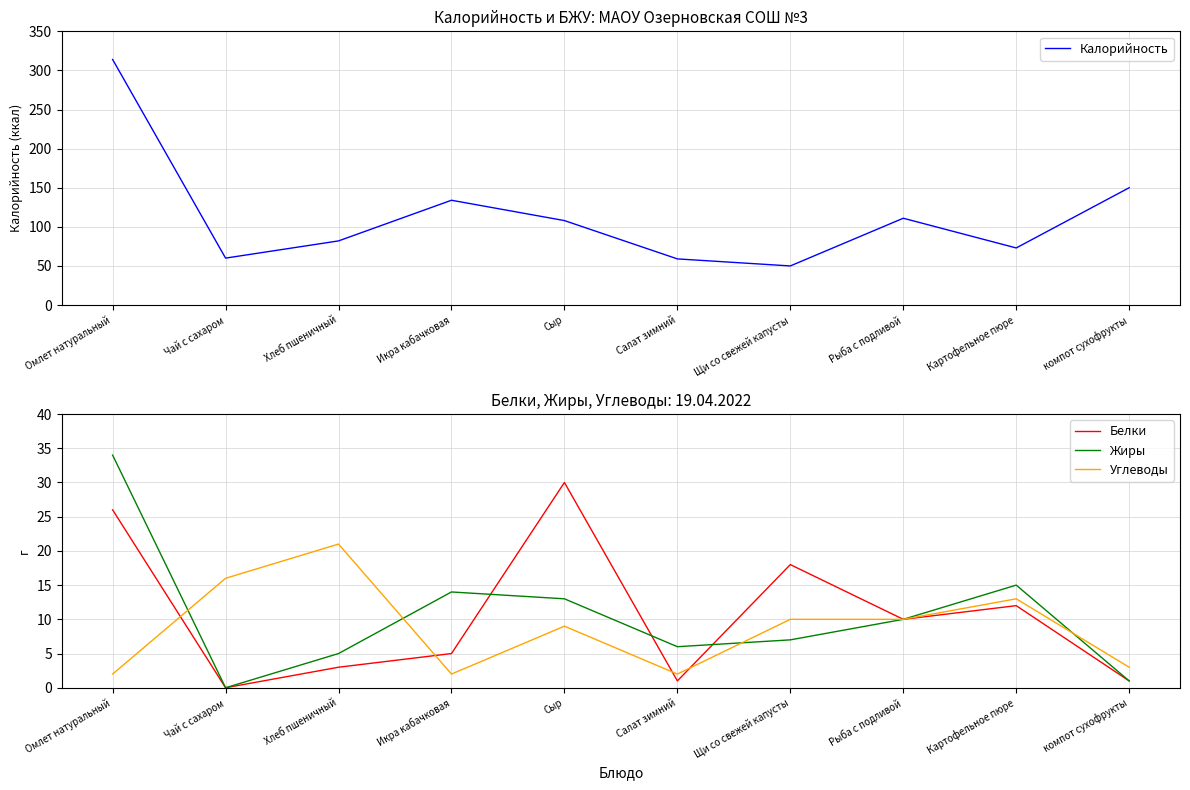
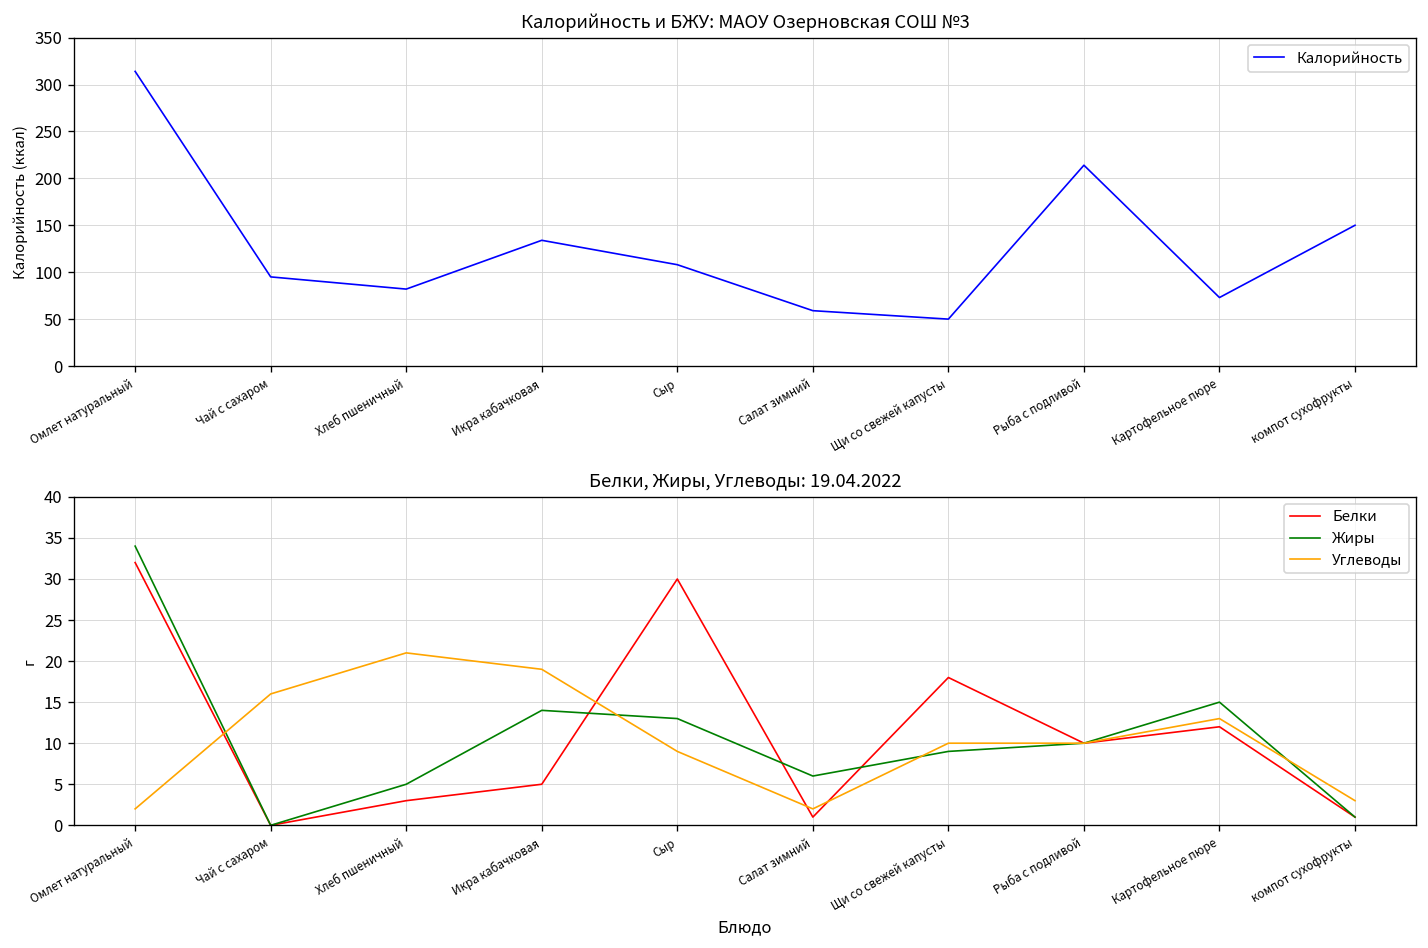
  {
    "Калорийность и БЖУ: МАОУ Озерновская СОШ №3": {
      "Омлет натуральный": 310,
-     "Чай с сахаром": 60,
+     "Чай с сахаром": 100,
      "Хлеб пшеничный": 80,
      "Икра кабачковая": 130,
      "Сыр": 110,
      "Салат зимний": 60,
      "Щи со свежей капусты": 50,
-     "Рыба с подливой": 110,
+     "Рыба с подливой": 210,
      "Картофельное пюре": 70,
      "компот сухофрукты": 150
    },
    "Белки, Жиры, Углеводы: 19.04.2022": {
      "Белки": {
-       "Омлет натуральный": 26,
+       "Омлет натуральный": 32,
        "Хлеб пшеничный": 3,
        "Икра кабачковая": 5,
        "Сыр": 30,
        "Салат зимний": 1,
        "Щи со свежей капусты": 18,
        "Картофельное пюре": 12
      },
      "Жиры": {
        "Омлет натуральный": 34,
        "Хлеб пшеничный": 5,
        "Икра кабачковая": 14,
        "Сыр": 13,
        "Салат зимний": 6,
-       "Щи со свежей капусты": 7,
+       "Щи со свежей капусты": 9,
        "Картофельное пюре": 15
      },
      "Углеводы": {
        "Омлет натуральный": 2,
        "Чай с сахаром": 16,
        "Хлеб пшеничный": 21,
-       "Икра кабачковая": 2,
+       "Икра кабачковая": 19,
        "Сыр": 9,
        "Салат зимний": 2,
        "Щи со свежей капусты": 10,
        "Картофельное пюре": 13,
        "компот сухофрукты": 3
      }
    }
  }
